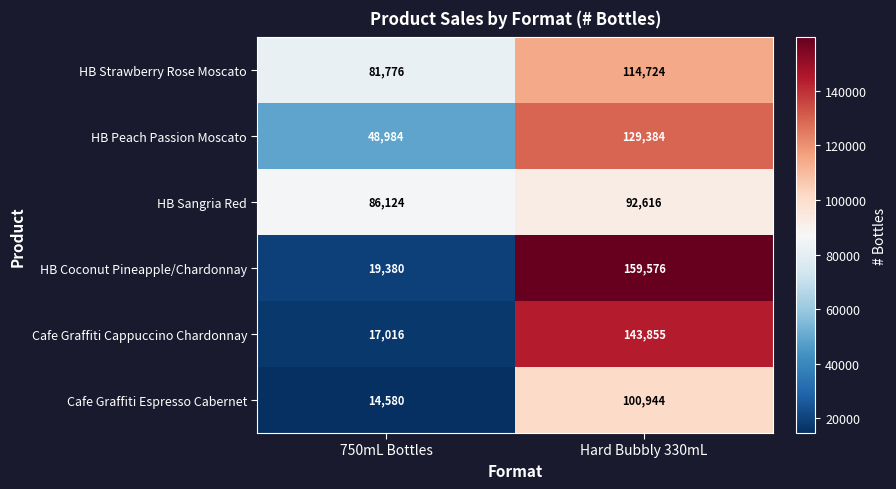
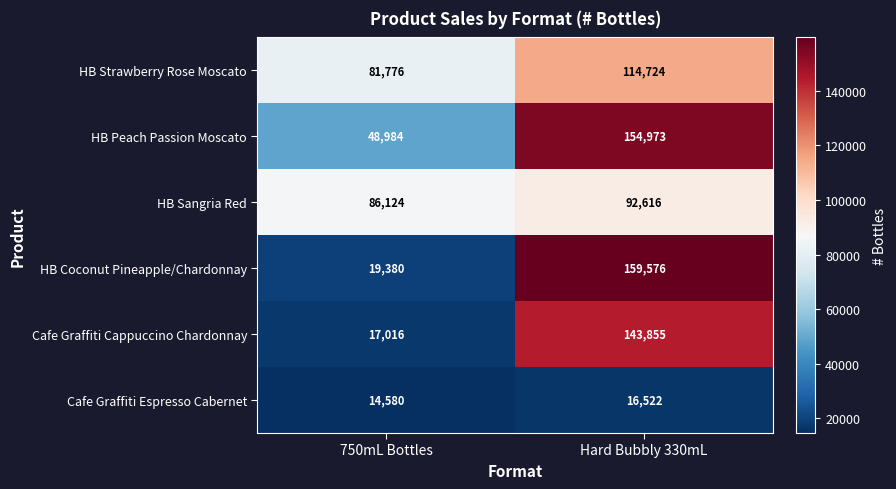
  {
    "HB Strawberry Rose Moscato": {
      "750mL Bottles": "81,776",
      "Hard Bubbly 330mL": "114,724"
    },
    "HB Peach Passion Moscato": {
      "750mL Bottles": "48,984",
-     "Hard Bubbly 330mL": "129,384"
+     "Hard Bubbly 330mL": "154,973"
    },
    "HB Sangria Red": {
      "750mL Bottles": "86,124",
      "Hard Bubbly 330mL": "92,616"
    },
    "HB Coconut Pineapple/Chardonnay": {
      "750mL Bottles": "19,380",
      "Hard Bubbly 330mL": "159,576"
    },
    "Cafe Graffiti Cappuccino Chardonnay": {
      "750mL Bottles": "17,016",
      "Hard Bubbly 330mL": "143,855"
    },
    "Cafe Graffiti Espresso Cabernet": {
      "750mL Bottles": "14,580",
-     "Hard Bubbly 330mL": "100,944"
+     "Hard Bubbly 330mL": "16,522"
    }
  }
